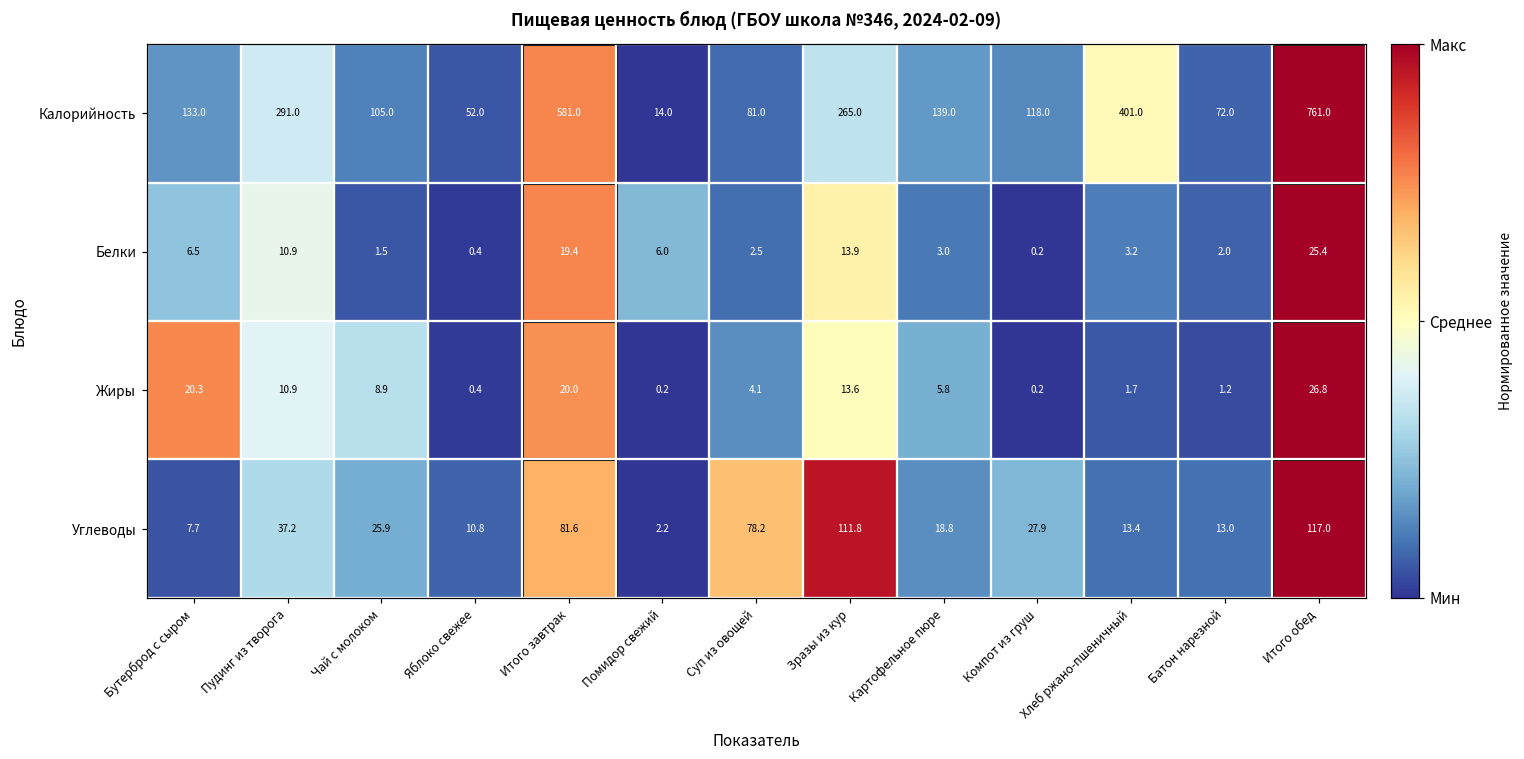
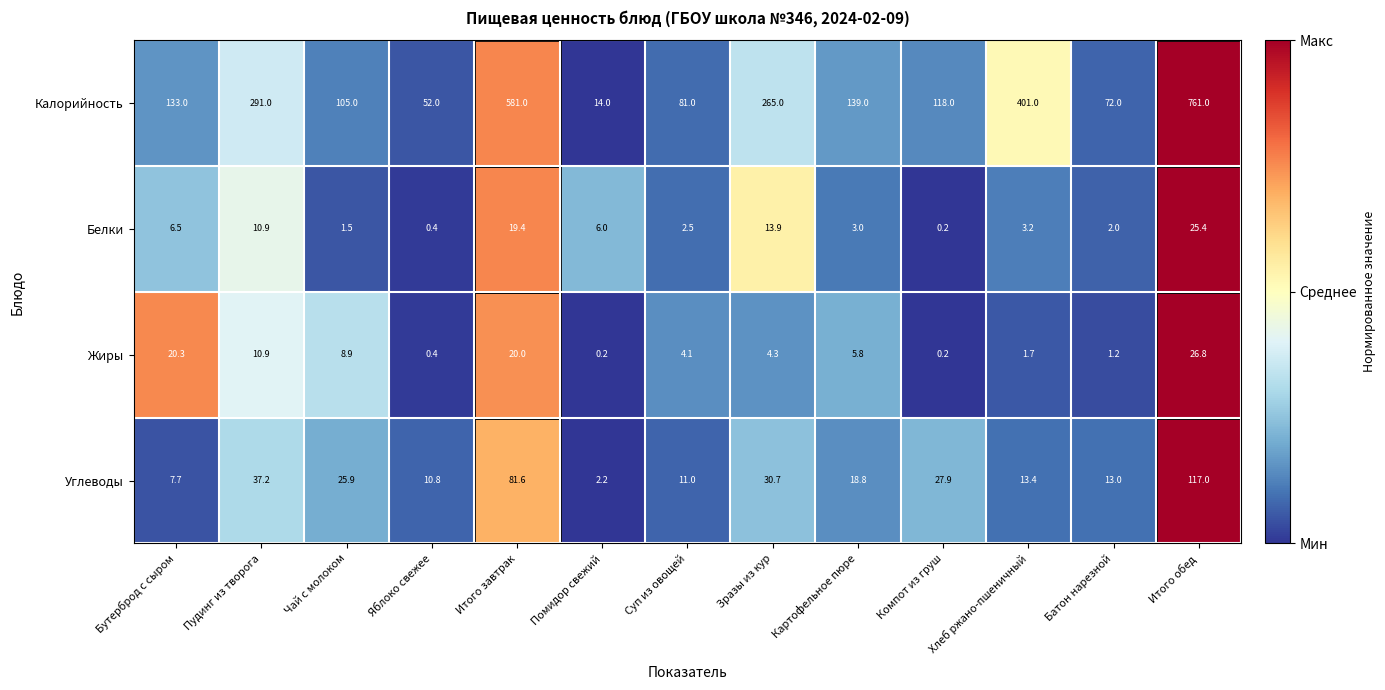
  {
    "Калорийность": {
      "Бутерброд с сыром": 133.0,
      "Пудинг из творога": 291.0,
      "Чай с молоком": 105.0,
      "Яблоко свежее": 52.0,
      "Итого завтрак": 581.0,
      "Помидор свежий": 14.0,
      "Суп из овощей": 81.0,
      "Зразы из кур": 265.0,
      "Картофельное пюре": 139.0,
      "Компот из груш": 118.0,
      "Хлеб ржано-пшеничный": 401.0,
      "Батон нарезной": 72.0,
      "Итого обед": 761.0
    },
    "Белки": {
      "Бутерброд с сыром": 6.5,
      "Пудинг из творога": 10.9,
      "Чай с молоком": 1.5,
      "Яблоко свежее": 0.4,
      "Итого завтрак": 19.4,
      "Помидор свежий": 6.0,
      "Суп из овощей": 2.5,
      "Зразы из кур": 13.9,
      "Картофельное пюре": 3.0,
      "Компот из груш": 0.2,
      "Хлеб ржано-пшеничный": 3.2,
      "Батон нарезной": 2.0,
      "Итого обед": 25.4
    },
    "Жиры": {
      "Бутерброд с сыром": 20.3,
      "Пудинг из творога": 10.9,
      "Чай с молоком": 8.9,
      "Яблоко свежее": 0.4,
      "Итого завтрак": 20.0,
      "Помидор свежий": 0.2,
      "Суп из овощей": 4.1,
-     "Зразы из кур": 13.6,
+     "Зразы из кур": 4.3,
      "Картофельное пюре": 5.8,
      "Компот из груш": 0.2,
      "Хлеб ржано-пшеничный": 1.7,
      "Батон нарезной": 1.2,
      "Итого обед": 26.8
    },
    "Углеводы": {
      "Бутерброд с сыром": 7.7,
      "Пудинг из творога": 37.2,
      "Чай с молоком": 25.9,
      "Яблоко свежее": 10.8,
      "Итого завтрак": 81.6,
      "Помидор свежий": 2.2,
-     "Суп из овощей": 78.2,
-     "Зразы из кур": 111.8,
+     "Суп из овощей": 11.0,
+     "Зразы из кур": 30.7,
      "Картофельное пюре": 18.8,
      "Компот из груш": 27.9,
      "Хлеб ржано-пшеничный": 13.4,
      "Батон нарезной": 13.0,
      "Итого обед": 117.0
    }
  }
